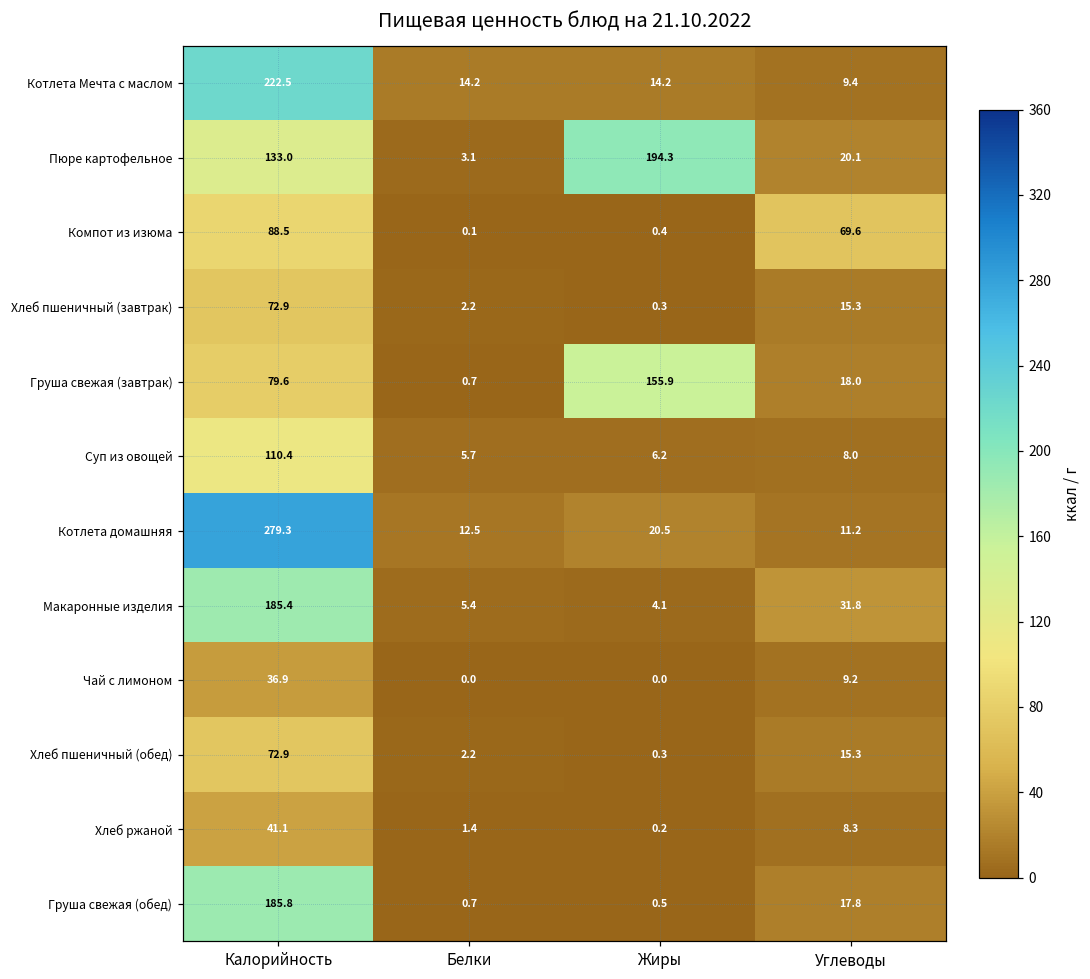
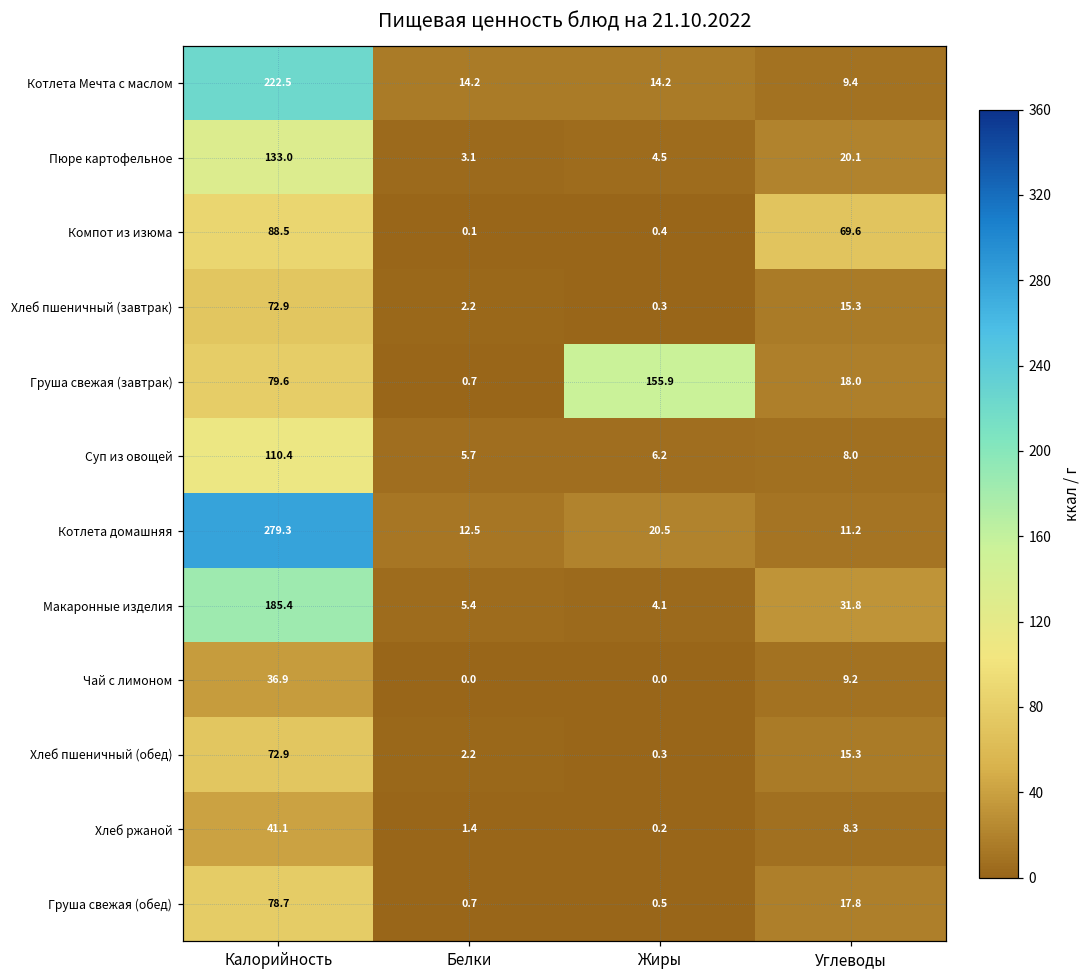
  {
    "Котлета Мечта с маслом": {
      "Калорийность": 222.5,
      "Белки": 14.2,
      "Жиры": 14.2,
      "Углеводы": 9.4
    },
    "Пюре картофельное": {
      "Калорийность": 133.0,
      "Белки": 3.1,
-     "Жиры": 194.3,
+     "Жиры": 4.5,
      "Углеводы": 20.1
    },
    "Компот из изюма": {
      "Калорийность": 88.5,
      "Белки": 0.1,
      "Жиры": 0.4,
      "Углеводы": 69.6
    },
    "Хлеб пшеничный (завтрак)": {
      "Калорийность": 72.9,
      "Белки": 2.2,
      "Жиры": 0.3,
      "Углеводы": 15.3
    },
    "Груша свежая (завтрак)": {
      "Калорийность": 79.6,
      "Белки": 0.7,
      "Жиры": 155.9,
      "Углеводы": 18.0
    },
    "Суп из овощей": {
      "Калорийность": 110.4,
      "Белки": 5.7,
      "Жиры": 6.2,
      "Углеводы": 8.0
    },
    "Котлета домашняя": {
      "Калорийность": 279.3,
      "Белки": 12.5,
      "Жиры": 20.5,
      "Углеводы": 11.2
    },
    "Макаронные изделия": {
      "Калорийность": 185.4,
      "Белки": 5.4,
      "Жиры": 4.1,
      "Углеводы": 31.8
    },
    "Чай с лимоном": {
      "Калорийность": 36.9,
      "Белки": 0.0,
      "Жиры": 0.0,
      "Углеводы": 9.2
    },
    "Хлеб пшеничный (обед)": {
      "Калорийность": 72.9,
      "Белки": 2.2,
      "Жиры": 0.3,
      "Углеводы": 15.3
    },
    "Хлеб ржаной": {
      "Калорийность": 41.1,
      "Белки": 1.4,
      "Жиры": 0.2,
      "Углеводы": 8.3
    },
    "Груша свежая (обед)": {
-     "Калорийность": 185.8,
+     "Калорийность": 78.7,
      "Белки": 0.7,
      "Жиры": 0.5,
      "Углеводы": 17.8
    }
  }
